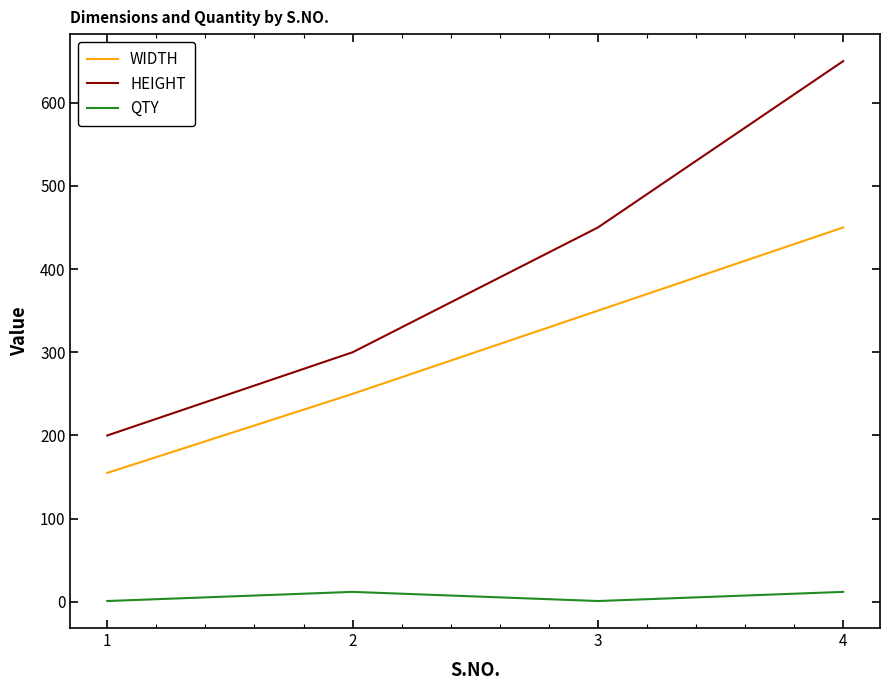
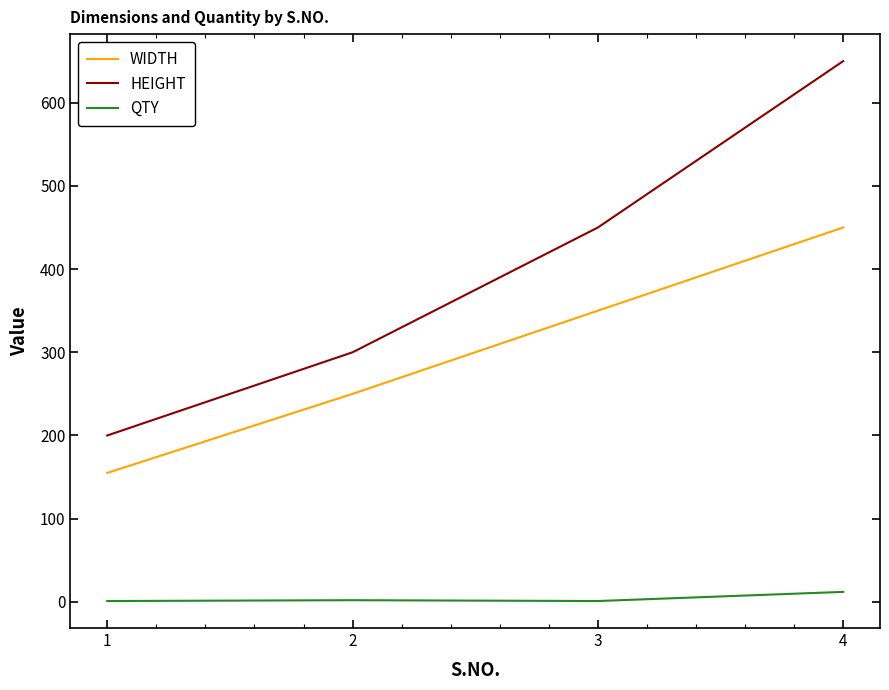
  {
    "WIDTH": {
      "1": 160,
      "2": 250,
      "3": 350,
      "4": 450
    },
    "HEIGHT": {
      "1": 200,
      "2": 300,
      "3": 450,
      "4": 650
    },
    "QTY": {
      "1": 0,
-     "2": 10,
+     "2": 0,
      "3": 0,
      "4": 10
    }
  }
